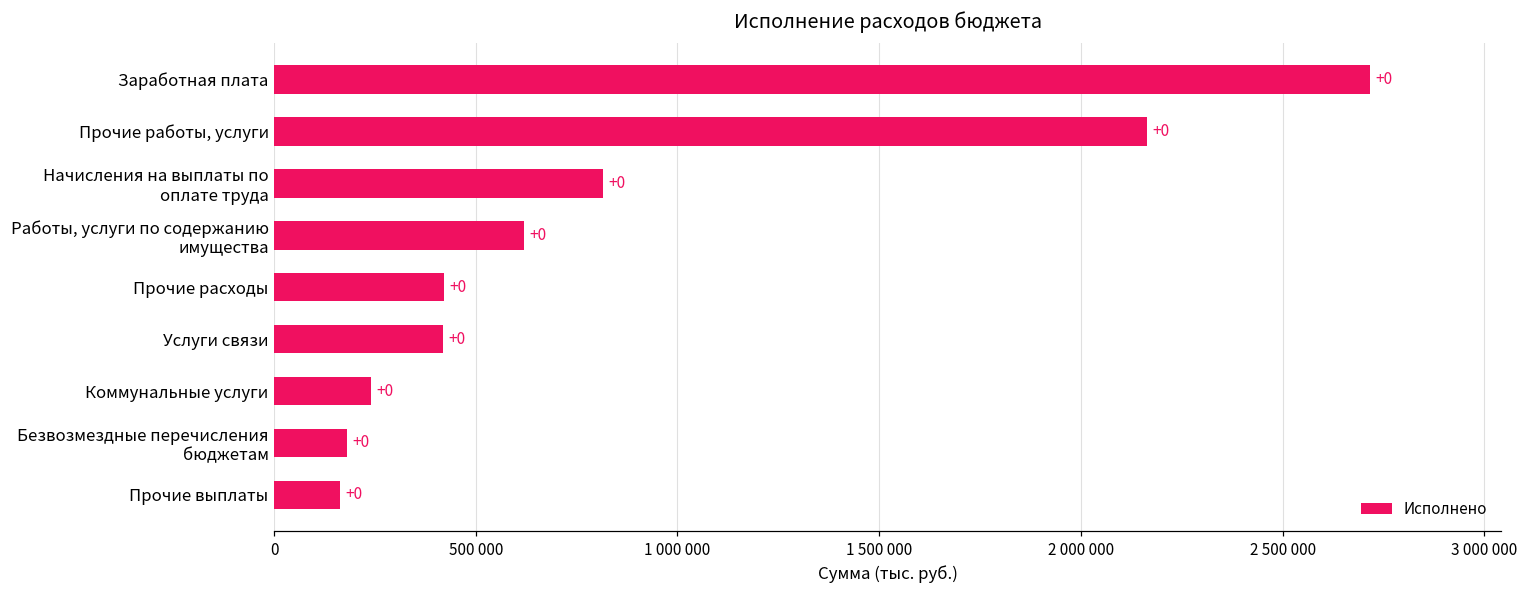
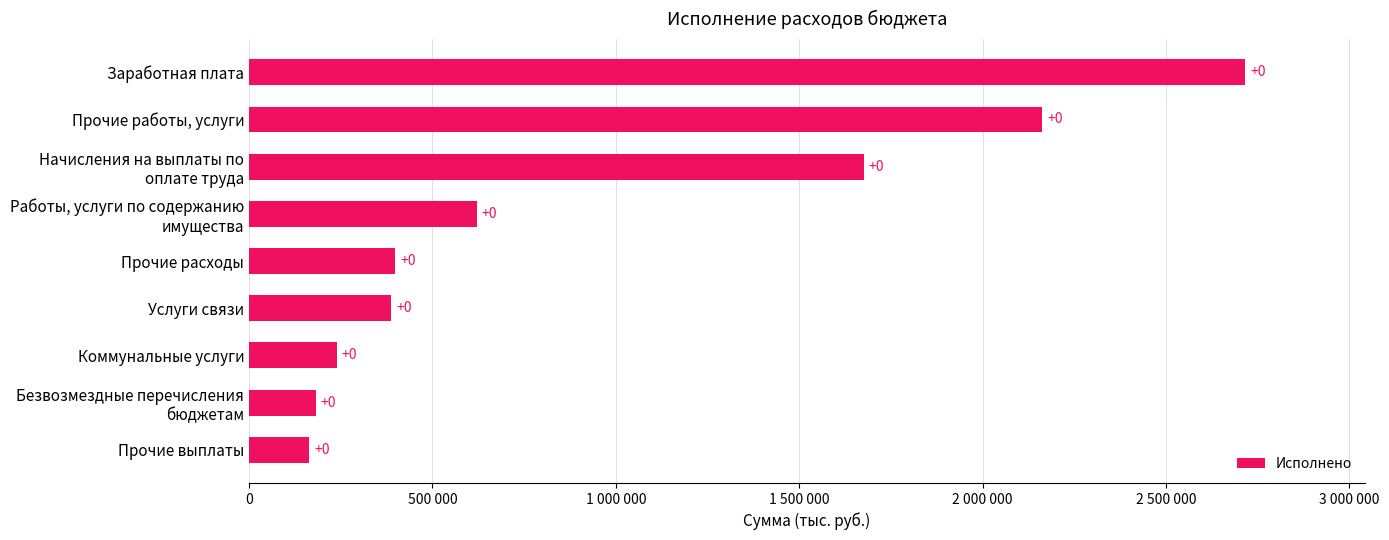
  {
-   "Начисления на выплаты по оплате труда": 820000,
-   "Прочие расходы": 420000,
-   "Услуги связи": 420000
+   "Начисления на выплаты по оплате труда": 1680000,
+   "Прочие расходы": 400000,
+   "Услуги связи": 390000
  }
